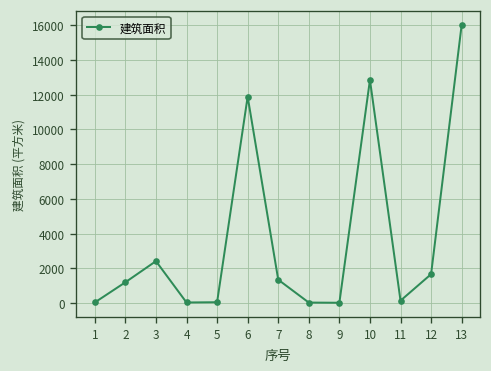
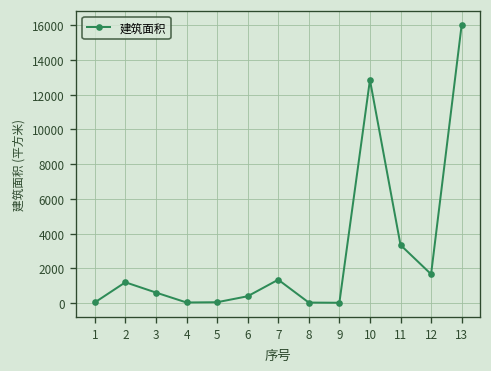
  {
    "1": 0,
    "2": 1200,
-   "3": 2400,
+   "3": 600,
    "4": 0,
    "5": 0,
-   "6": 11900,
+   "6": 400,
    "7": 1300,
    "8": 0,
    "9": 0,
    "10": 12900,
-   "11": 100,
+   "11": 3300,
    "12": 1700,
    "13": 16000
  }
